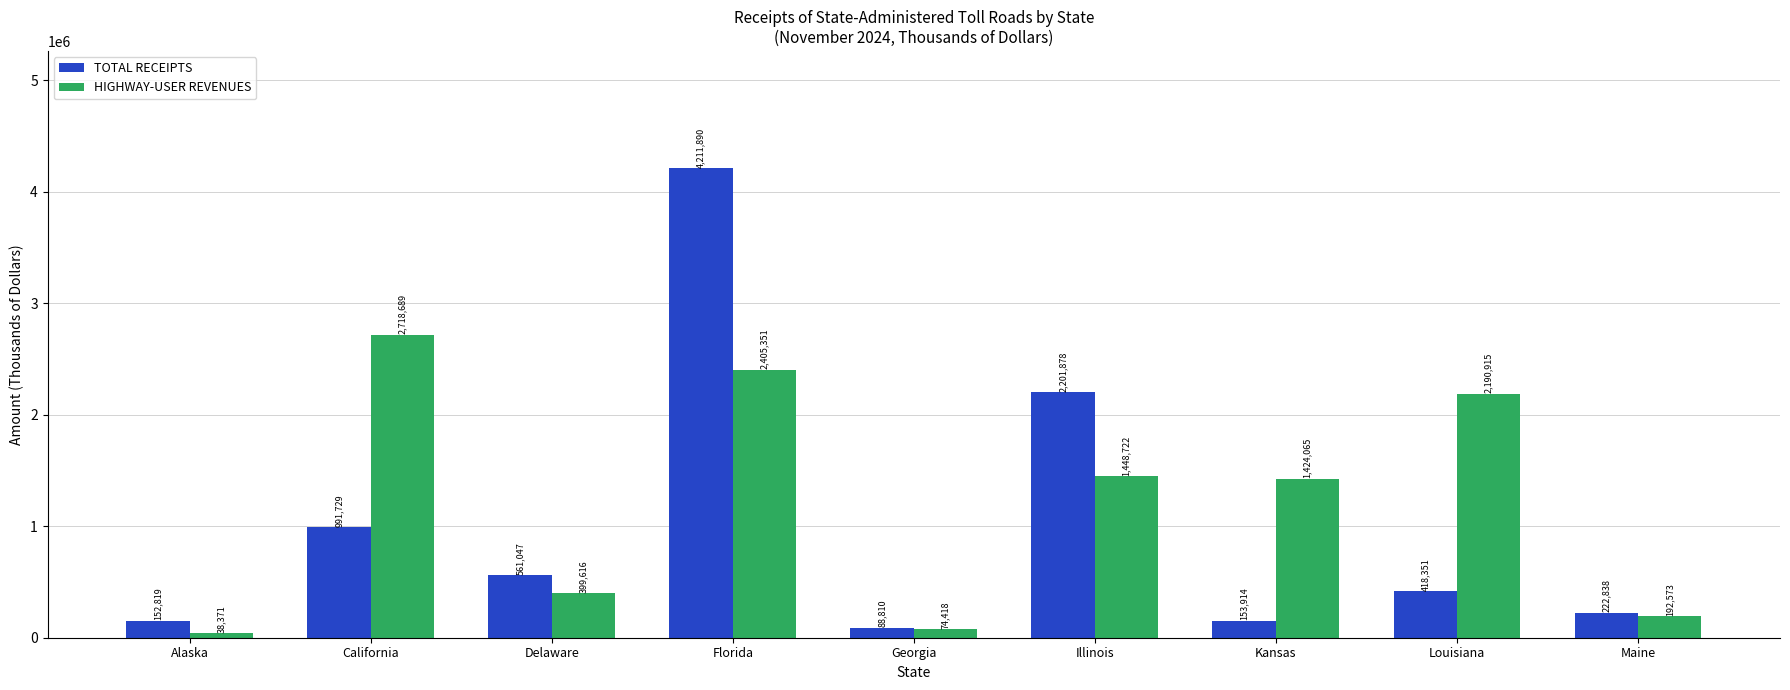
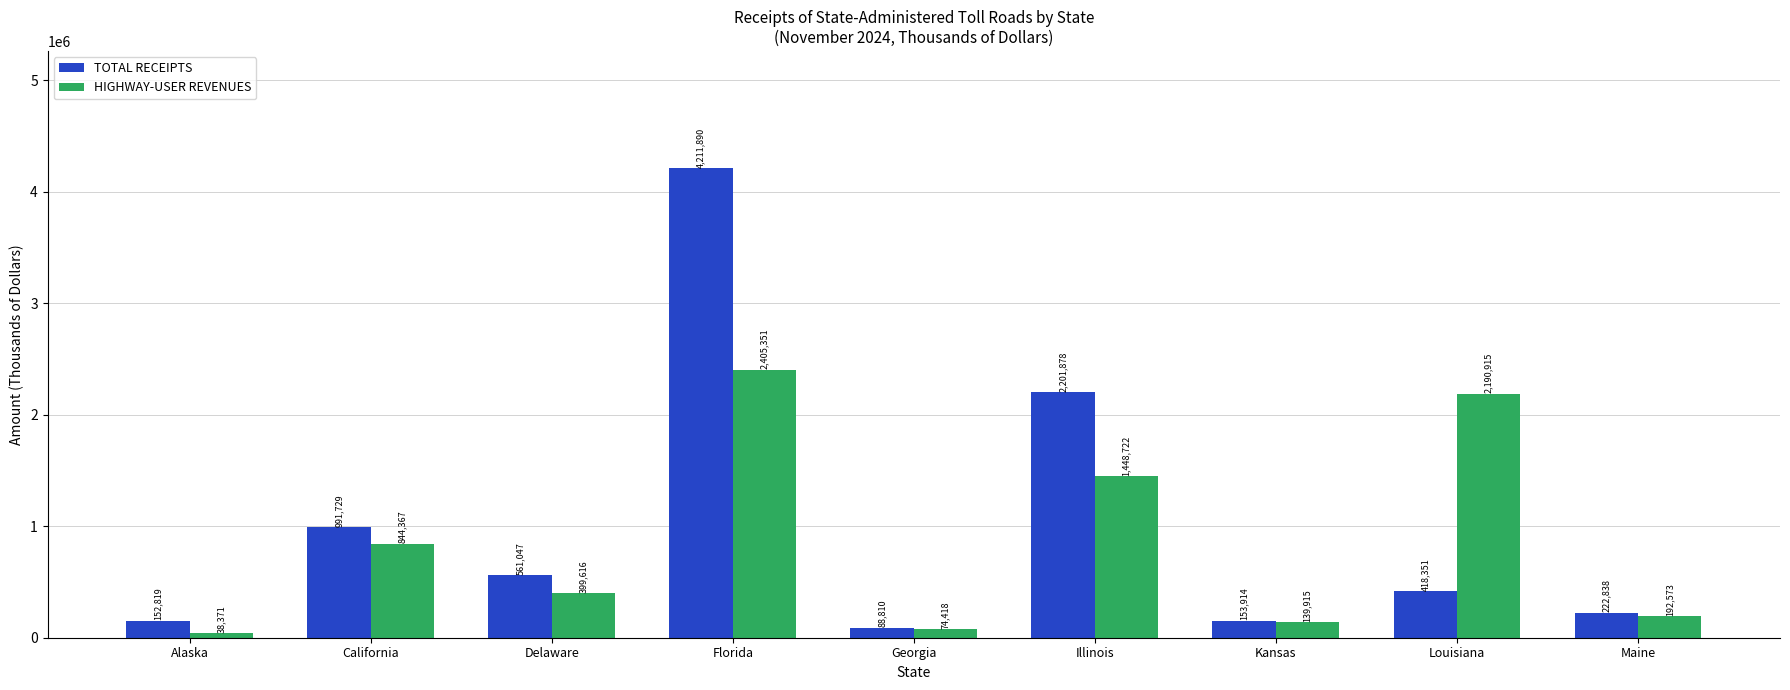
  {
    "TOTAL RECEIPTS": {
      "Alaska": "152,819",
      "California": "991,729",
      "Delaware": "561,047",
      "Florida": "4,211,890",
      "Georgia": "88,810",
      "Illinois": "2,201,878",
      "Kansas": "153,914",
      "Louisiana": "418,351",
      "Maine": "222,838"
    },
    "HIGHWAY-USER REVENUES": {
      "Alaska": "38,371",
-     "California": "2,718,689",
+     "California": "844,367",
      "Delaware": "399,616",
      "Florida": "2,405,351",
      "Georgia": "74,418",
      "Illinois": "1,448,722",
-     "Kansas": "1,424,065",
+     "Kansas": "139,915",
      "Louisiana": "2,190,915",
      "Maine": "192,573"
    }
  }
